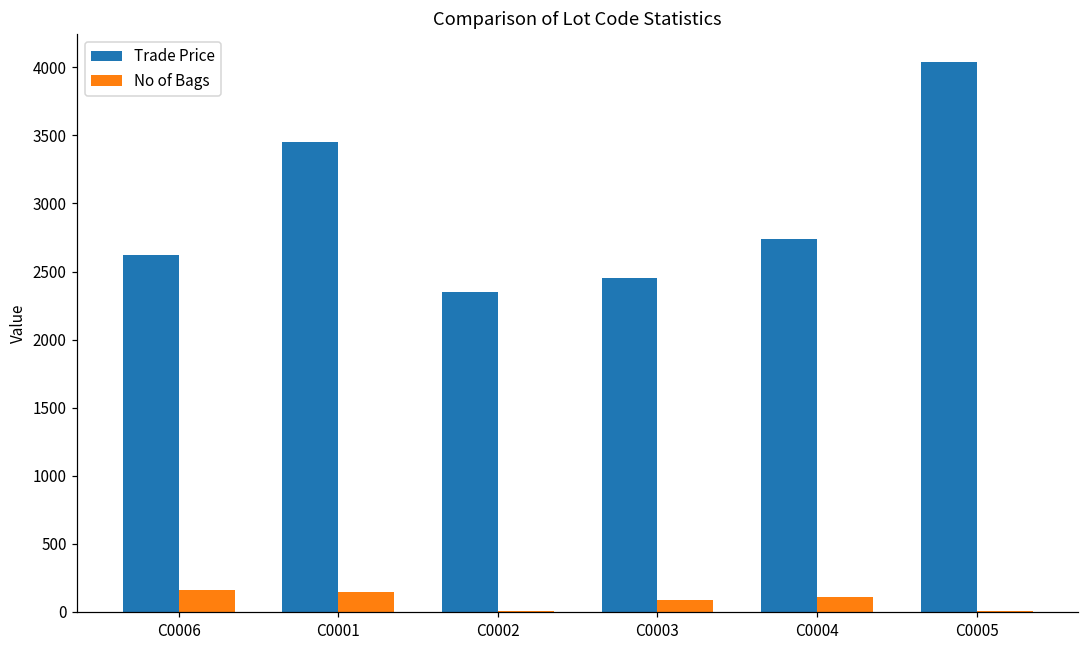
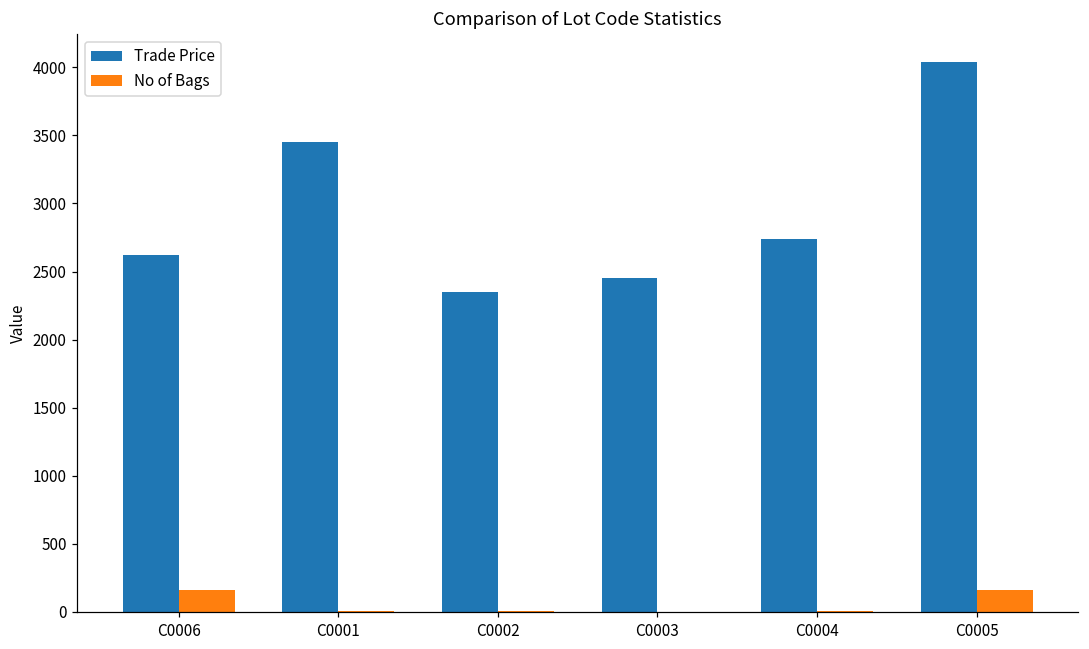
  {
    "Trade Price": {
      "C0006": 2620,
      "C0001": 3450,
      "C0002": 2350,
      "C0003": 2450,
      "C0004": 2740,
      "C0005": 4040
    },
    "No of Bags": {
      "C0006": 160,
-     "C0001": 140,
-     "C0003": 90,
-     "C0004": 110,
-     "C0005": 10
+     "C0001": 10,
+     "C0003": 0,
+     "C0004": 10,
+     "C0005": 160
    }
  }
